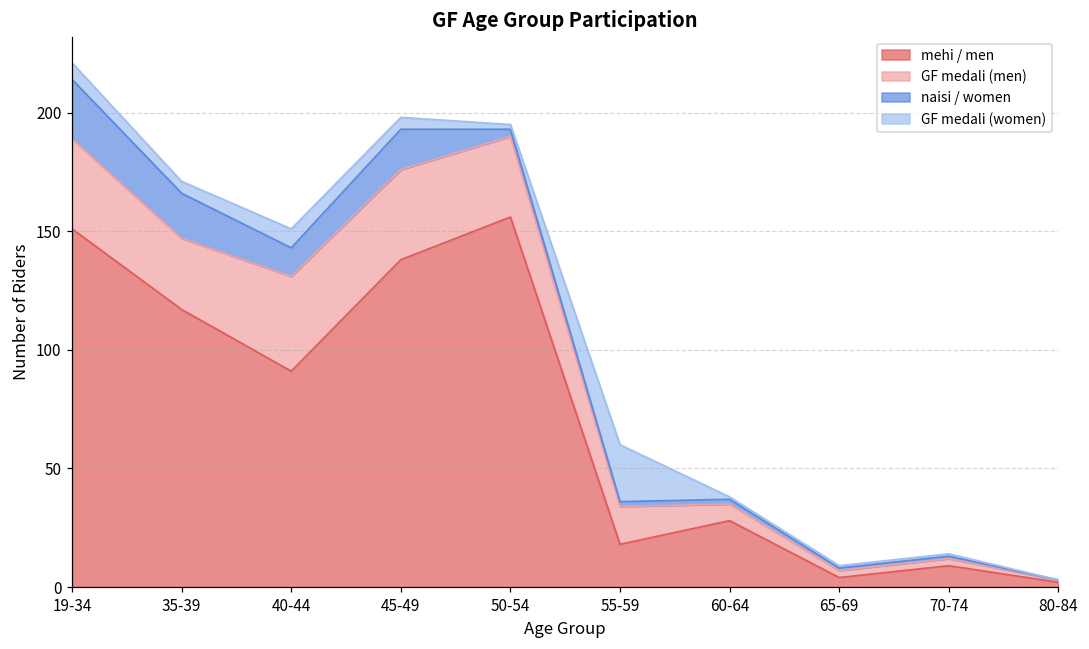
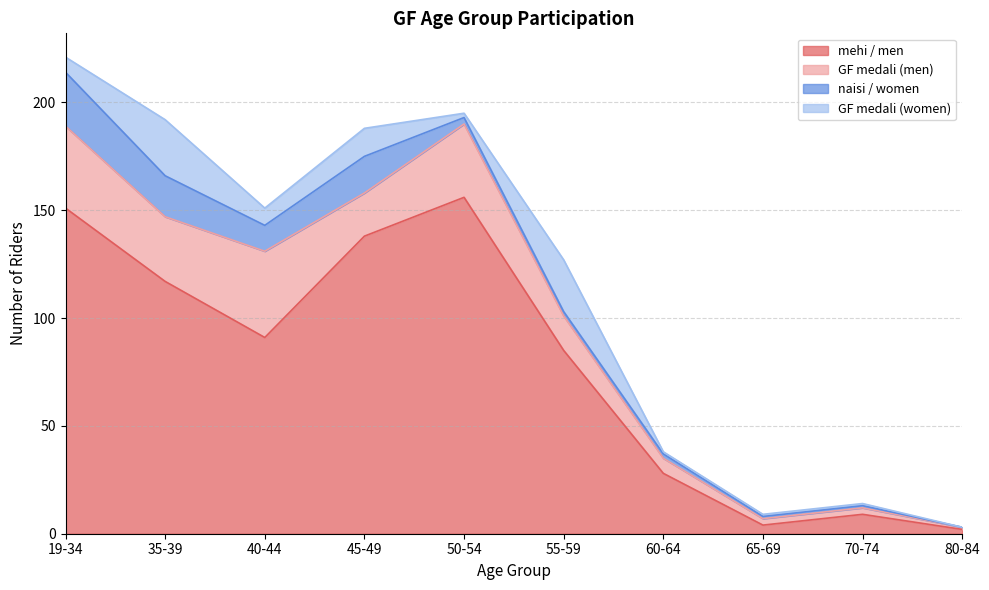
  {
    "mehi / men": {
      "19-34": 151,
      "35-39": 117,
      "40-44": 91,
      "45-49": 138,
      "50-54": 156,
-     "55-59": 18,
+     "55-59": 85,
      "60-64": 28,
      "65-69": 4,
      "70-74": 9
    },
    "GF medali (men)": {
      "19-34": 38,
      "35-39": 30,
      "40-44": 40,
-     "45-49": 38,
+     "45-49": 20,
      "50-54": 34,
      "55-59": 16,
      "60-64": 7
    },
    "naisi / women": {
      "19-34": 25,
      "35-39": 19,
      "40-44": 12,
      "45-49": 17,
      "50-54": 3,
      "55-59": 2
    },
    "GF medali (women)": {
      "19-34": 7,
-     "35-39": 5,
+     "35-39": 26,
      "40-44": 8,
-     "45-49": 5,
+     "45-49": 13,
      "50-54": 2,
      "55-59": 24
    }
  }
